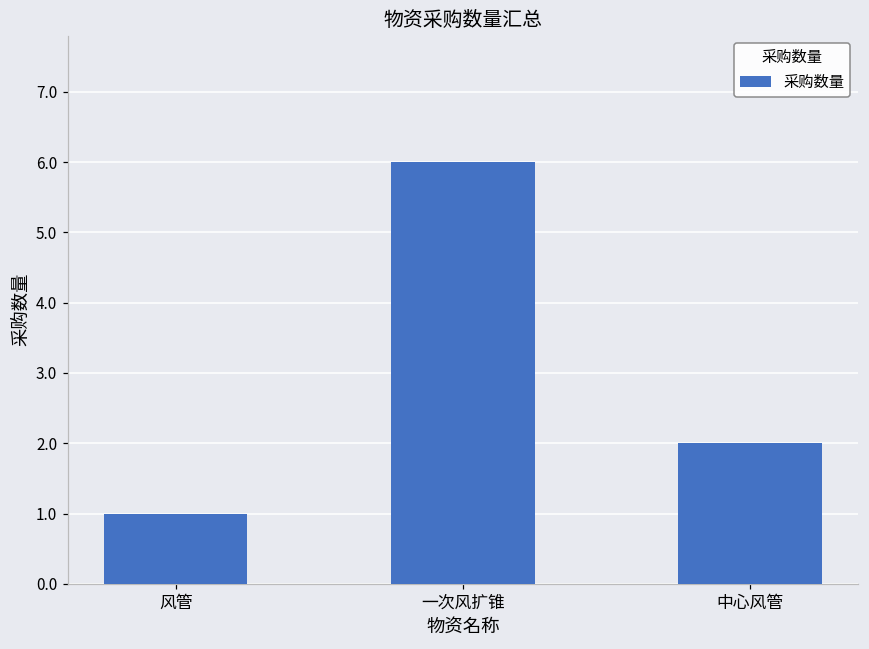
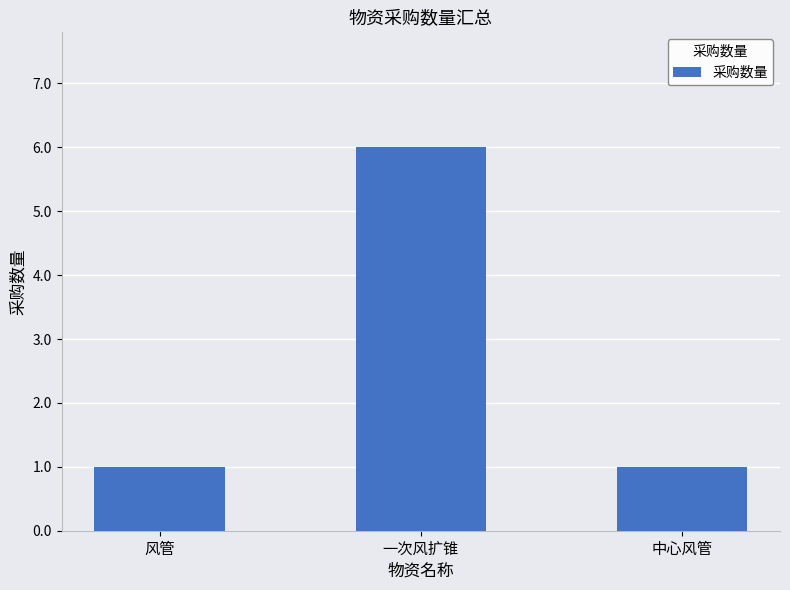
  {
    "风管": 1,
    "一次风扩锥": 6,
-   "中心风管": 2
+   "中心风管": 1
  }
